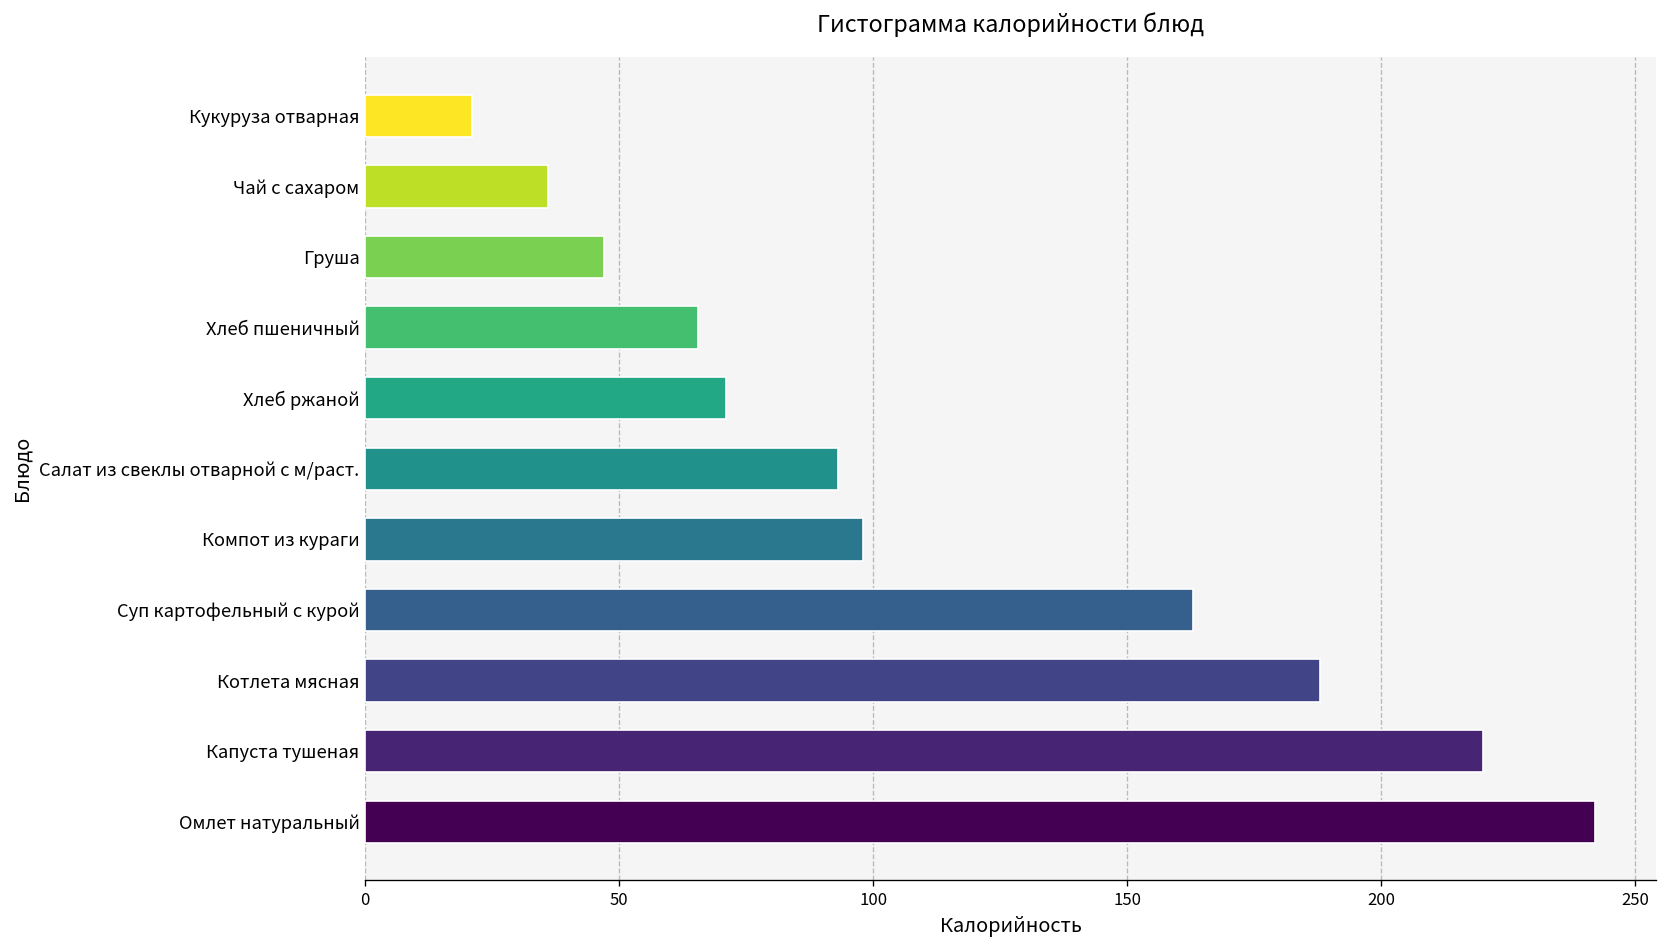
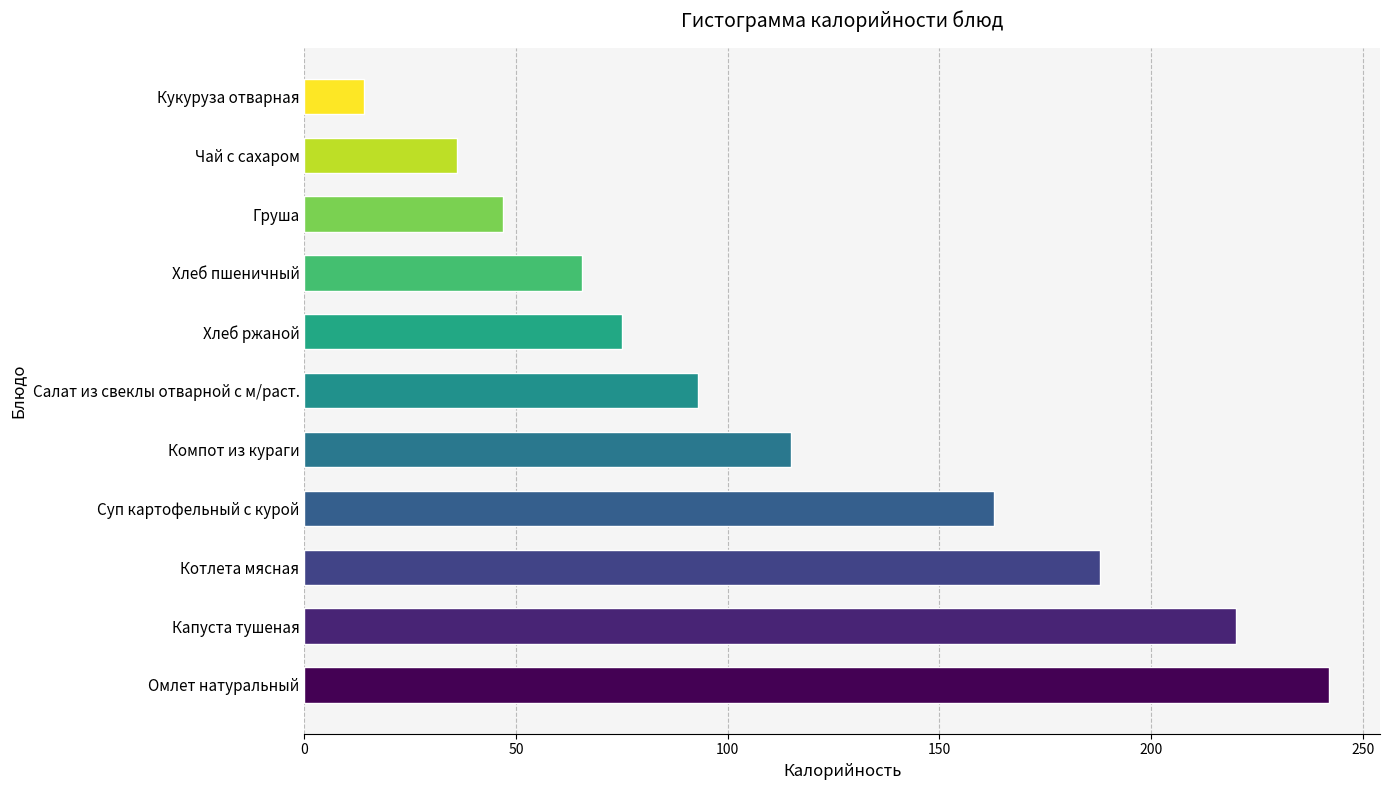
  {
-   "Кукуруза отварная": 21,
+   "Кукуруза отварная": 14,
    "Чай с сахаром": 36,
    "Груша": 47,
    "Хлеб пшеничный": 66,
-   "Хлеб ржаной": 71,
+   "Хлеб ржаной": 75,
    "Салат из свеклы отварной с м/раст.": 93,
-   "Компот из кураги": 98,
+   "Компот из кураги": 115,
    "Суп картофельный с курой": 163,
    "Котлета мясная": 188,
    "Капуста тушеная": 220,
    "Омлет натуральный": 242
  }
